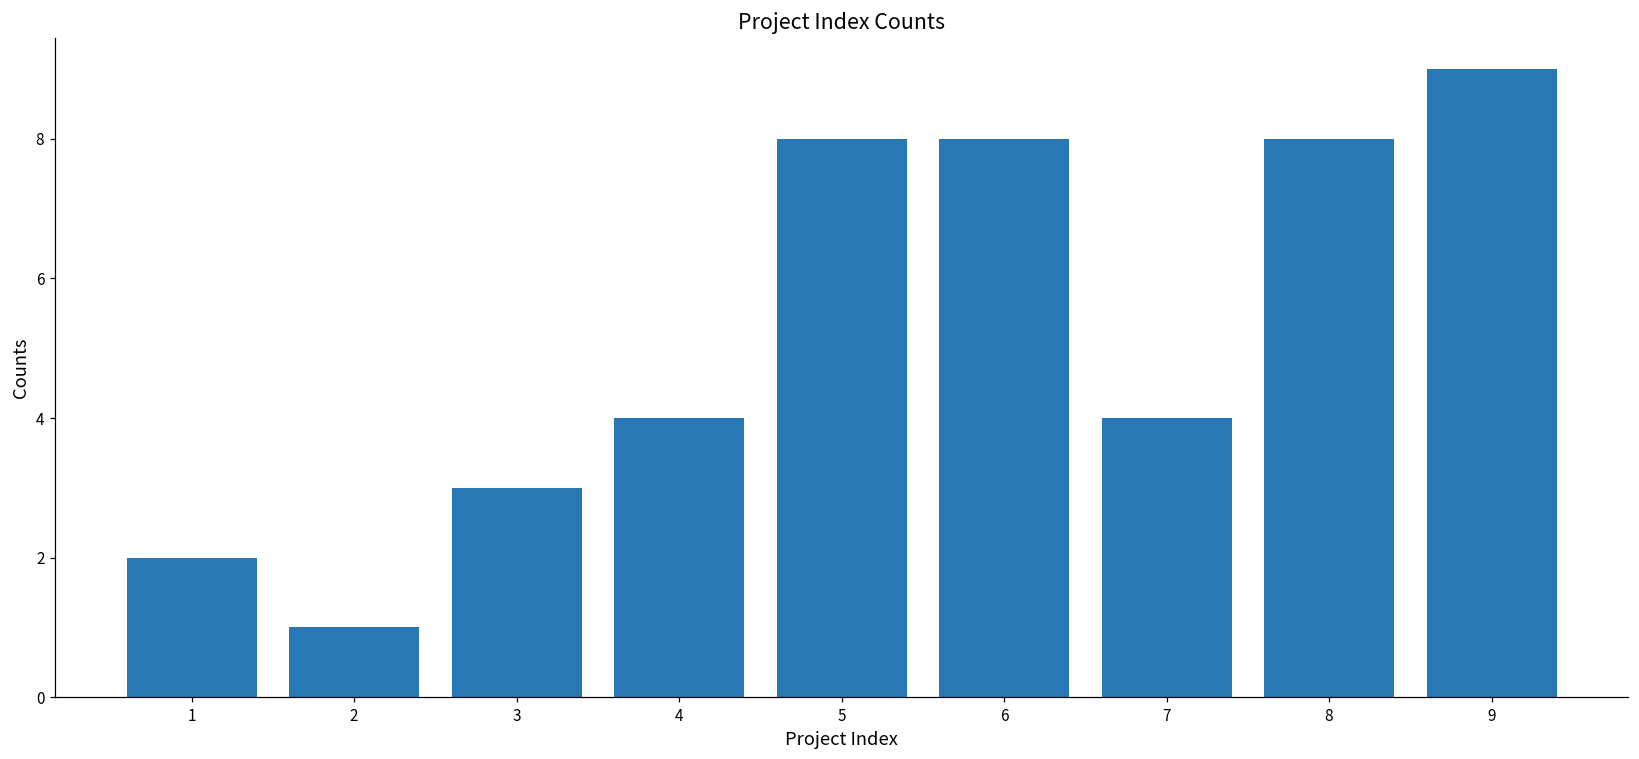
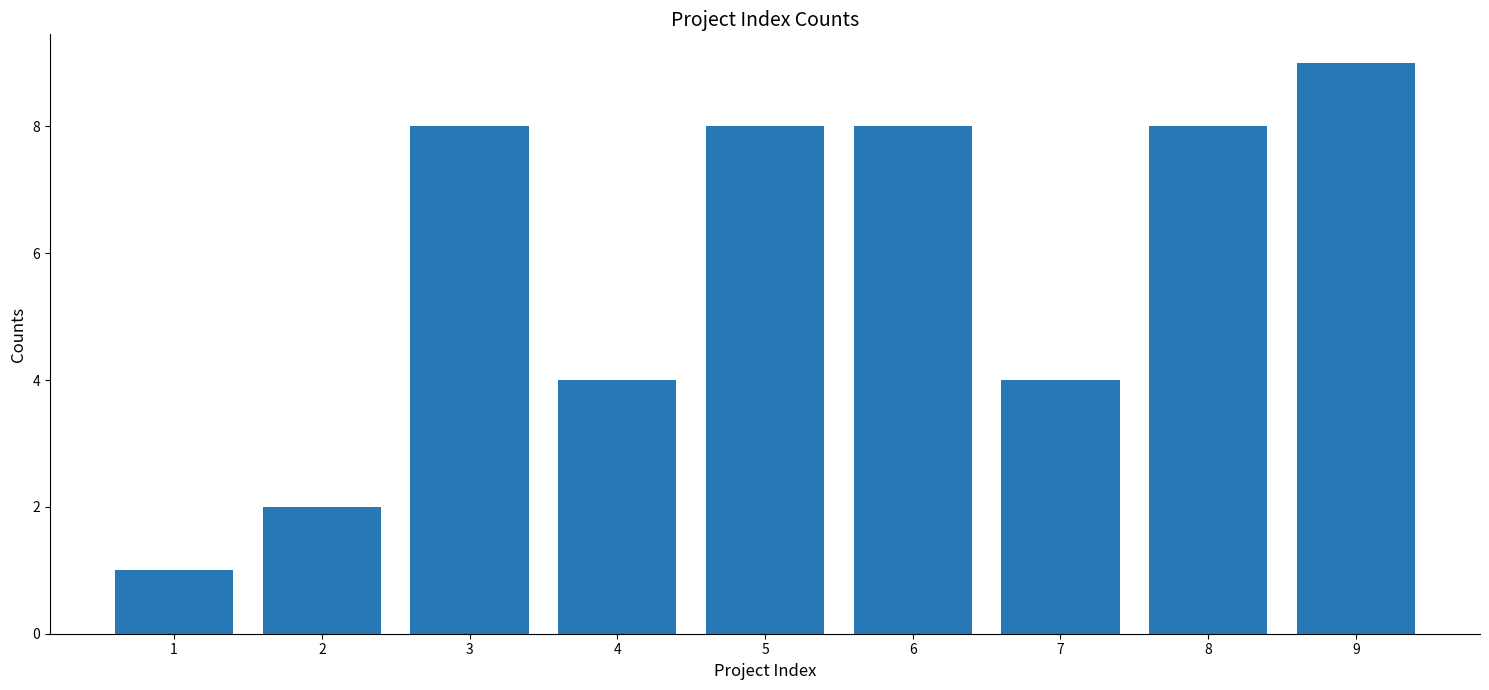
  {
-   "1": 2,
-   "2": 1,
-   "3": 3,
+   "1": 1,
+   "2": 2,
+   "3": 8,
    "4": 4,
    "5": 8,
    "6": 8,
    "7": 4,
    "8": 8,
    "9": 9
  }
